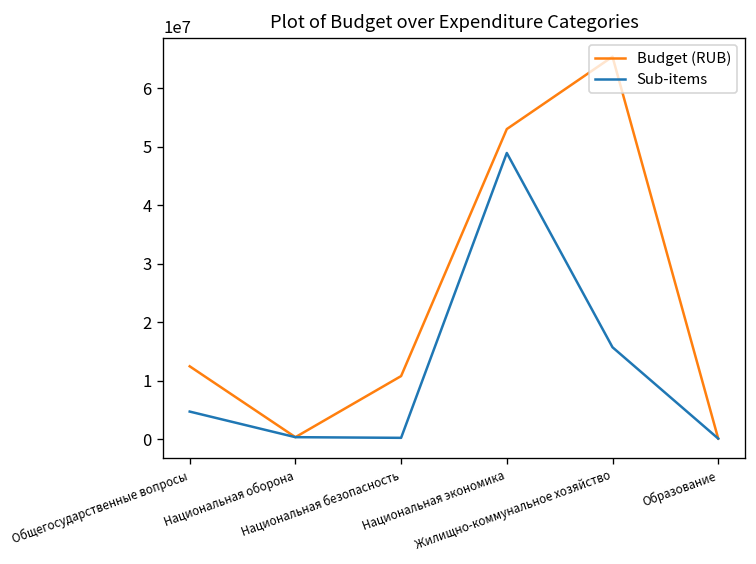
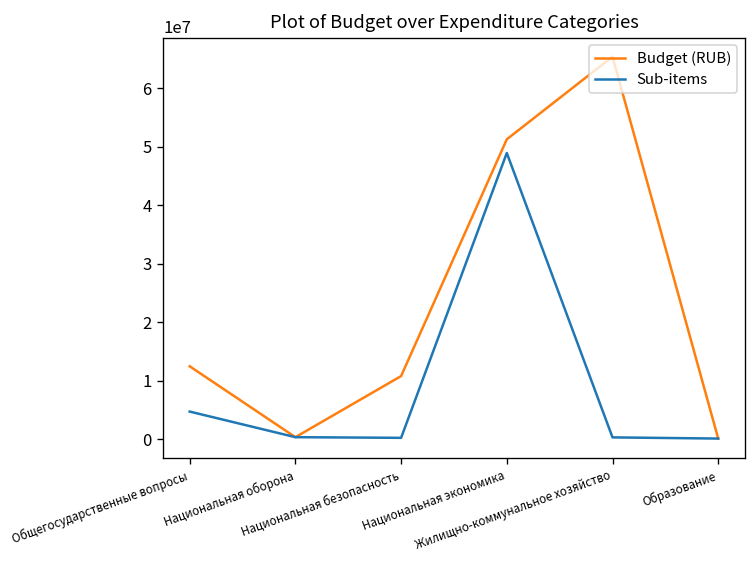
  {
    "Budget (RUB)": {
      "Общегосударственные вопросы": 12000000,
      "Национальная безопасность": 11000000,
-     "Национальная экономика": 53000000
+     "Национальная экономика": 51000000
    },
    "Sub-items": {
      "Общегосударственные вопросы": 5000000,
      "Национальная безопасность": 0,
      "Национальная экономика": 49000000,
-     "Жилищно-коммунальное хозяйство": 16000000
+     "Жилищно-коммунальное хозяйство": 0
    }
  }
